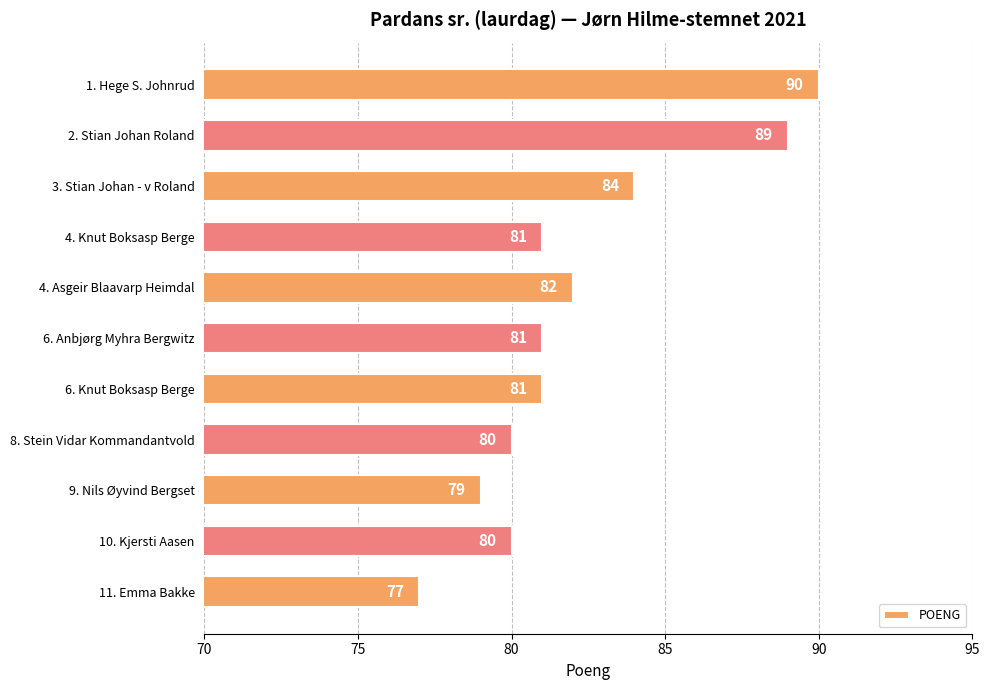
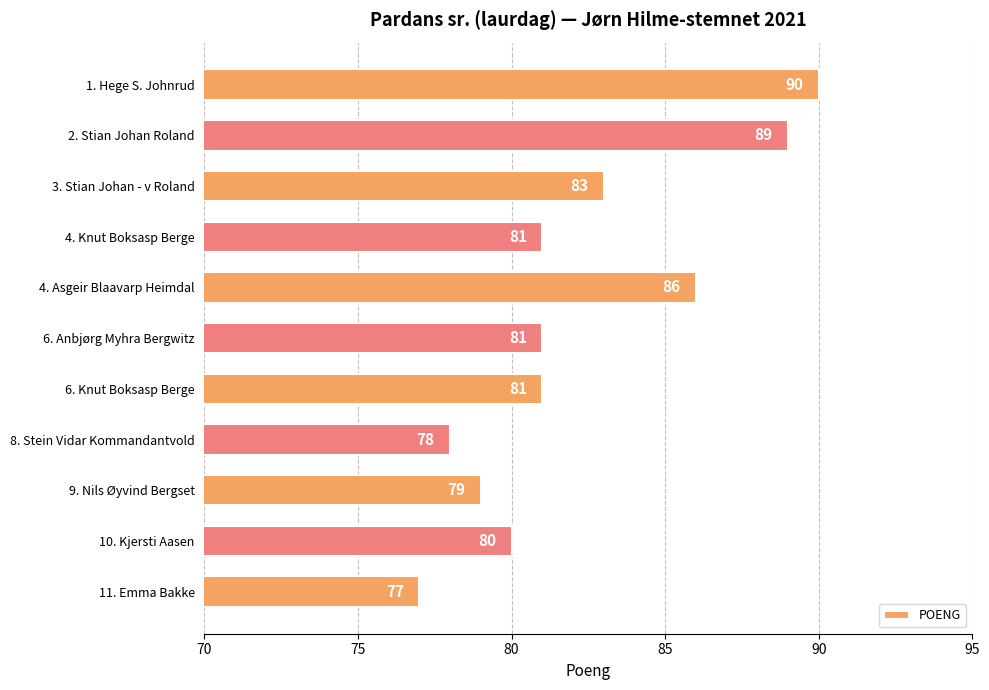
  {
    "1. Hege S. Johnrud": 90,
    "2. Stian Johan Roland": 89,
-   "3. Stian Johan - v Roland": 84,
+   "3. Stian Johan - v Roland": 83,
    "4. Knut Boksasp Berge": 81,
-   "4. Asgeir Blaavarp Heimdal": 82,
+   "4. Asgeir Blaavarp Heimdal": 86,
    "6. Anbjørg Myhra Bergwitz": 81,
    "6. Knut Boksasp Berge": 81,
-   "8. Stein Vidar Kommandantvold": 80,
+   "8. Stein Vidar Kommandantvold": 78,
    "9. Nils Øyvind Bergset": 79,
    "10. Kjersti Aasen": 80,
    "11. Emma Bakke": 77
  }
